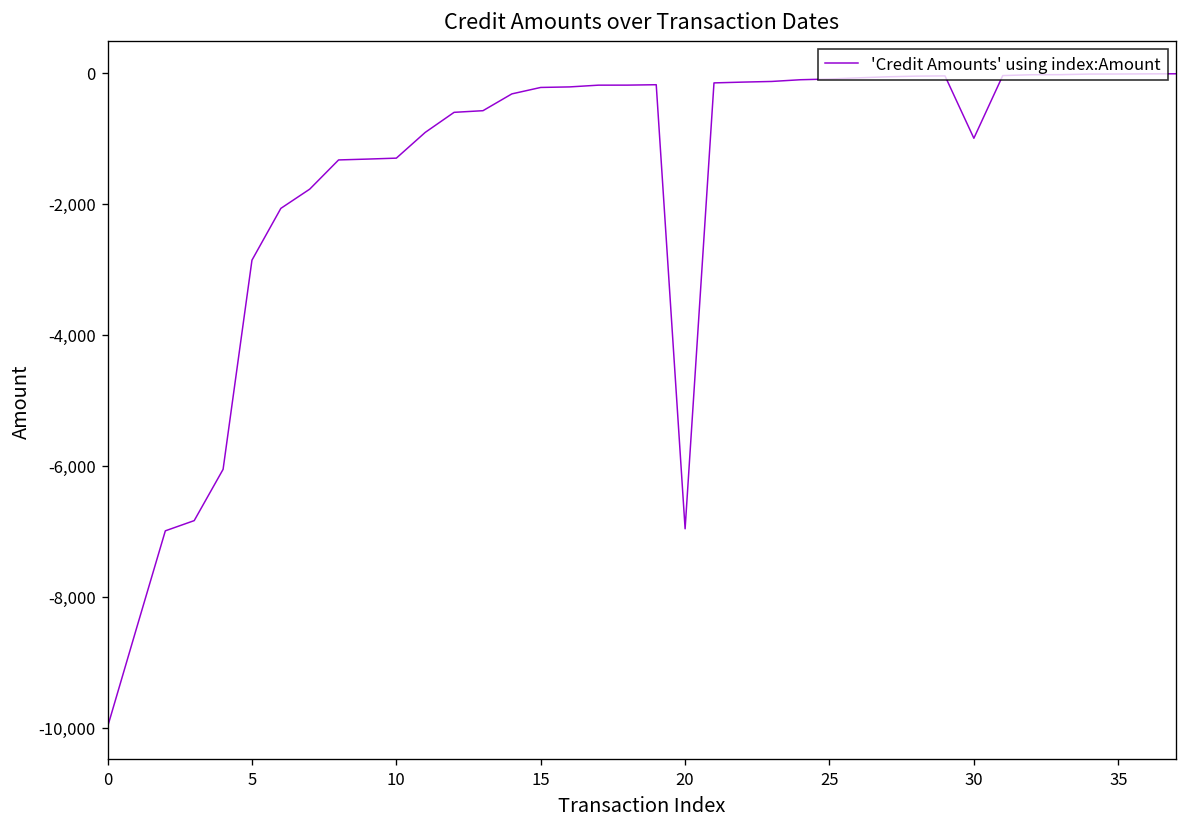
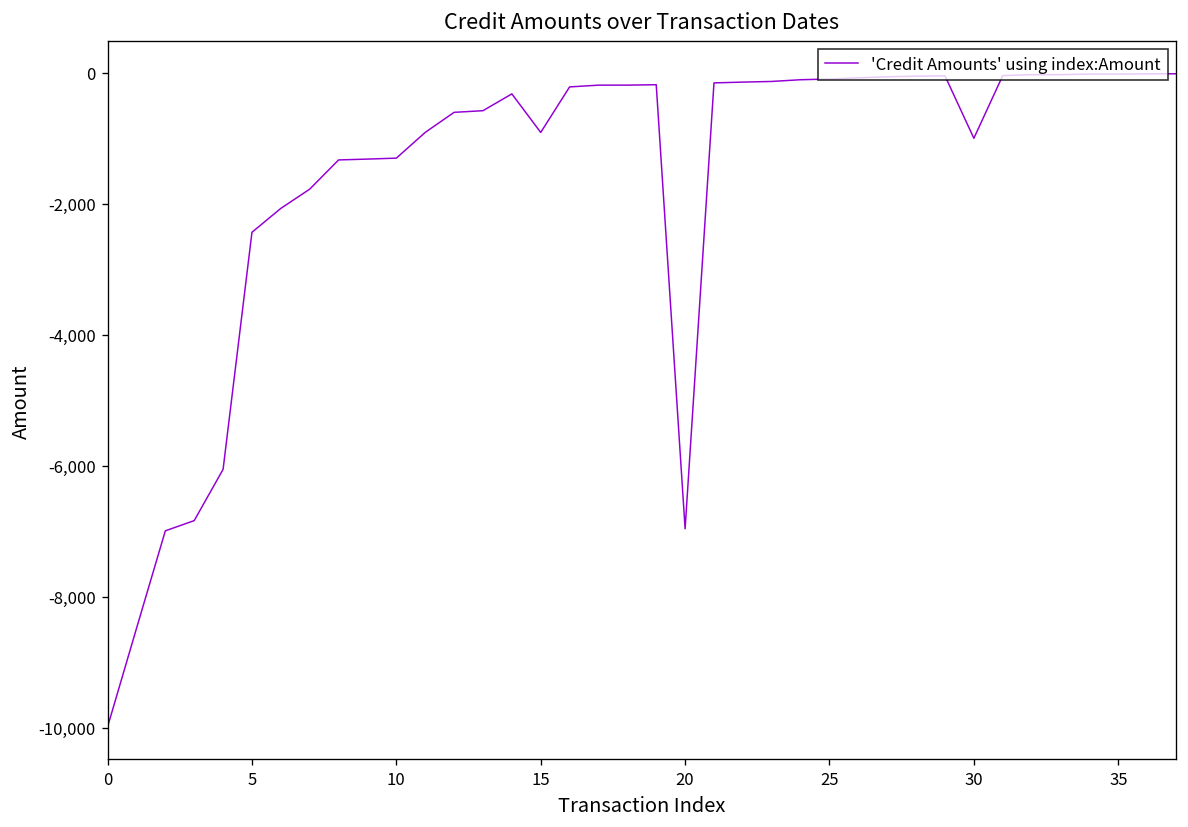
  {
    "0": "-10,000",
-   "5": "-2,900",
+   "5": "-2,400",
    "10": "-1,300",
-   "15": "-200",
+   "15": "-900",
    "20": "-7,000",
    "30": "-1,000"
  }
